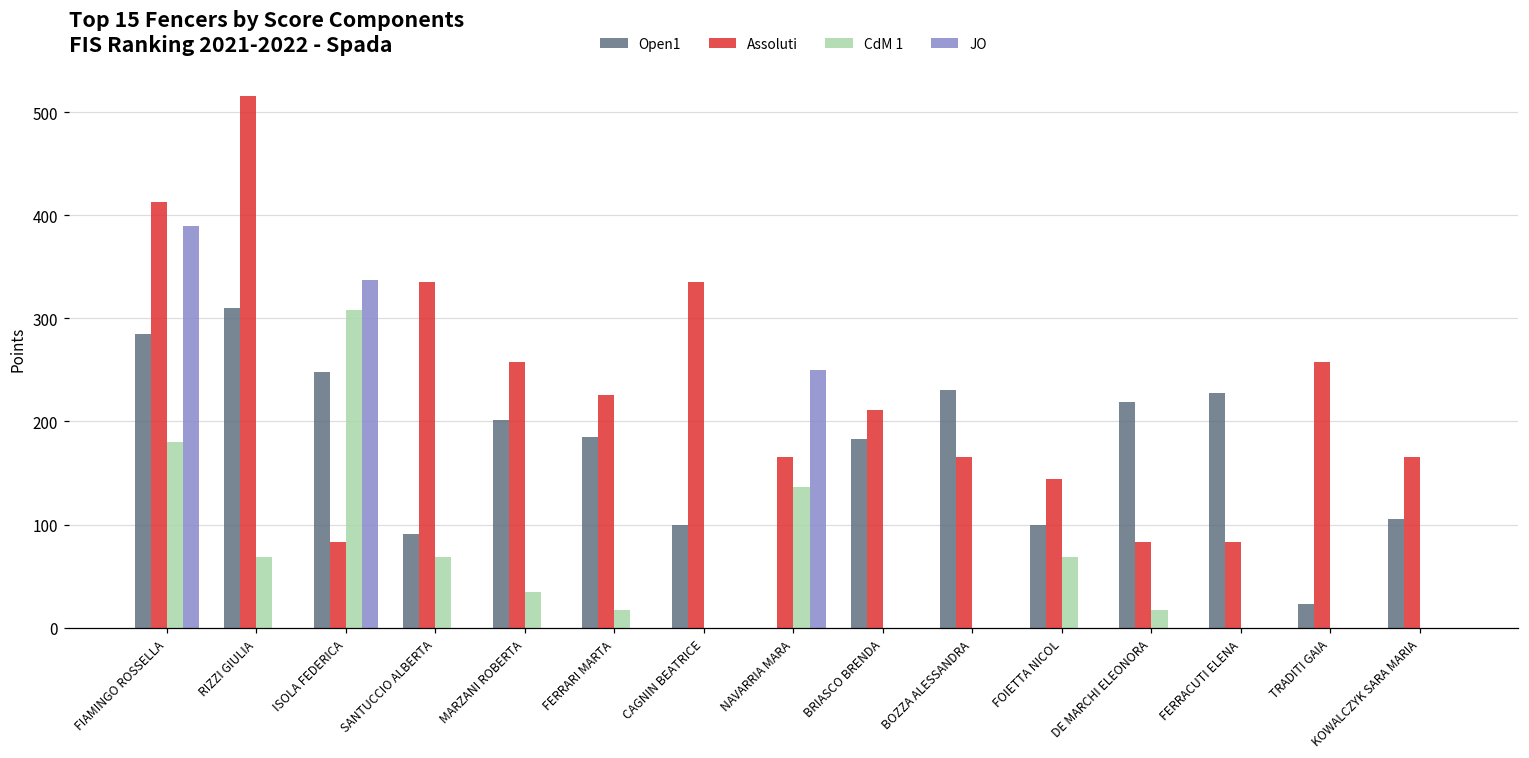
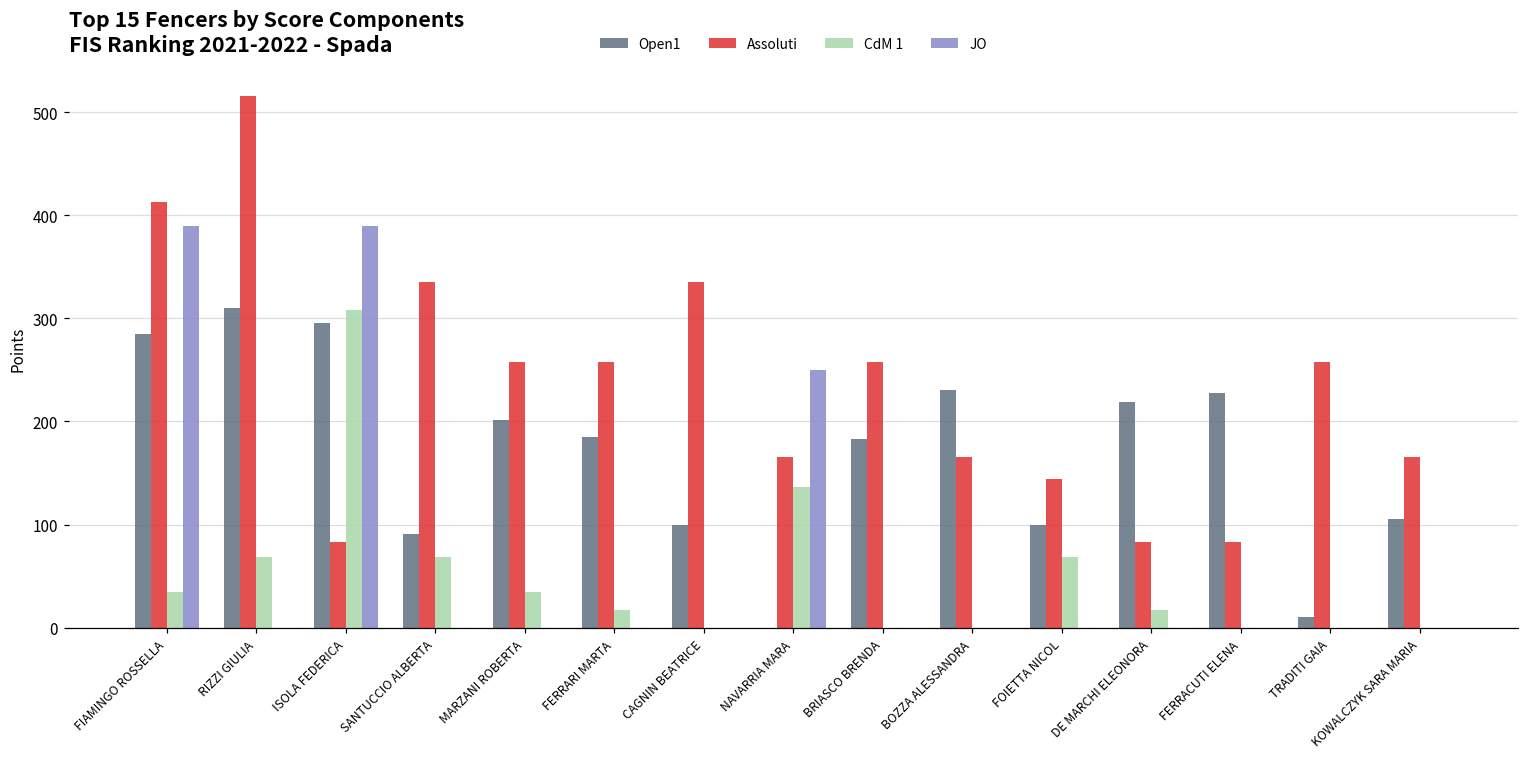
  {
    "Open1": {
      "FIAMINGO ROSSELLA": 280,
      "RIZZI GIULIA": 310,
-     "ISOLA FEDERICA": 250,
+     "ISOLA FEDERICA": 300,
      "SANTUCCIO ALBERTA": 90,
      "MARZANI ROBERTA": 200,
      "FERRARI MARTA": 190,
      "CAGNIN BEATRICE": 100,
      "NAVARRIA MARA": 0,
      "BRIASCO BRENDA": 180,
      "BOZZA ALESSANDRA": 230,
      "FOIETTA NICOL": 100,
      "DE MARCHI ELEONORA": 220,
      "FERRACUTI ELENA": 230,
-     "TRADITI GAIA": 20,
+     "TRADITI GAIA": 10,
      "KOWALCZYK SARA MARIA": 110
    },
    "Assoluti": {
      "FIAMINGO ROSSELLA": 410,
      "RIZZI GIULIA": 520,
      "ISOLA FEDERICA": 80,
      "SANTUCCIO ALBERTA": 340,
      "MARZANI ROBERTA": 260,
-     "FERRARI MARTA": 230,
+     "FERRARI MARTA": 260,
      "CAGNIN BEATRICE": 340,
      "NAVARRIA MARA": 170,
-     "BRIASCO BRENDA": 210,
+     "BRIASCO BRENDA": 260,
      "BOZZA ALESSANDRA": 170,
      "FOIETTA NICOL": 140,
      "DE MARCHI ELEONORA": 80,
      "FERRACUTI ELENA": 80,
      "TRADITI GAIA": 260,
      "KOWALCZYK SARA MARIA": 170
    },
    "CdM 1": {
-     "FIAMINGO ROSSELLA": 180,
+     "FIAMINGO ROSSELLA": 30,
      "RIZZI GIULIA": 70,
      "ISOLA FEDERICA": 310,
      "SANTUCCIO ALBERTA": 70,
      "MARZANI ROBERTA": 30,
      "FERRARI MARTA": 20,
      "CAGNIN BEATRICE": 0,
      "NAVARRIA MARA": 140,
      "BRIASCO BRENDA": 0,
      "BOZZA ALESSANDRA": 0,
      "FOIETTA NICOL": 70,
      "DE MARCHI ELEONORA": 20,
      "FERRACUTI ELENA": 0,
      "TRADITI GAIA": 0,
      "KOWALCZYK SARA MARIA": 0
    },
    "JO": {
      "FIAMINGO ROSSELLA": 390,
      "RIZZI GIULIA": 0,
-     "ISOLA FEDERICA": 340,
+     "ISOLA FEDERICA": 390,
      "SANTUCCIO ALBERTA": 0,
      "MARZANI ROBERTA": 0,
      "FERRARI MARTA": 0,
      "CAGNIN BEATRICE": 0,
      "NAVARRIA MARA": 250,
      "BRIASCO BRENDA": 0,
      "BOZZA ALESSANDRA": 0,
      "FOIETTA NICOL": 0,
      "DE MARCHI ELEONORA": 0,
      "FERRACUTI ELENA": 0,
      "TRADITI GAIA": 0,
      "KOWALCZYK SARA MARIA": 0
    }
  }
